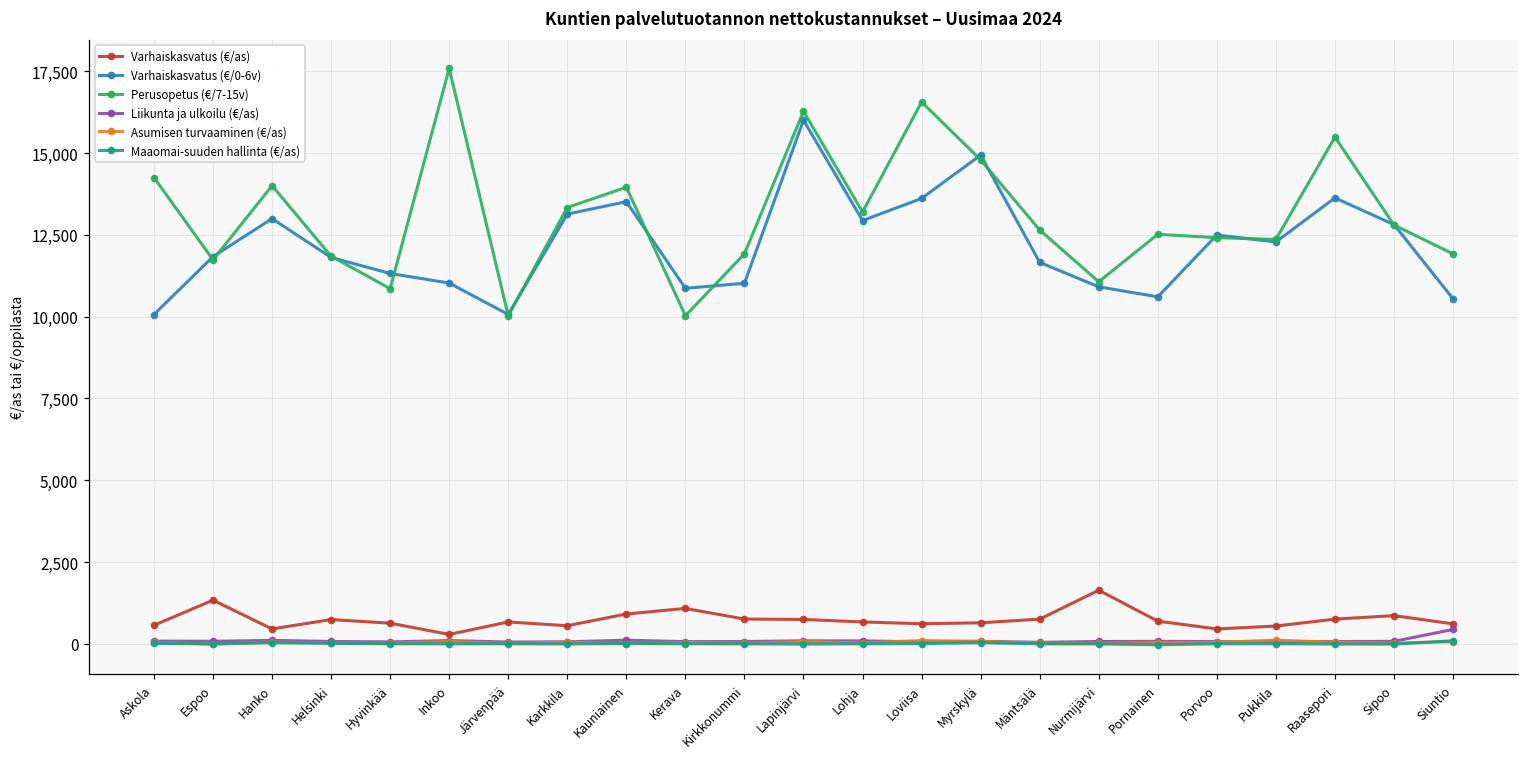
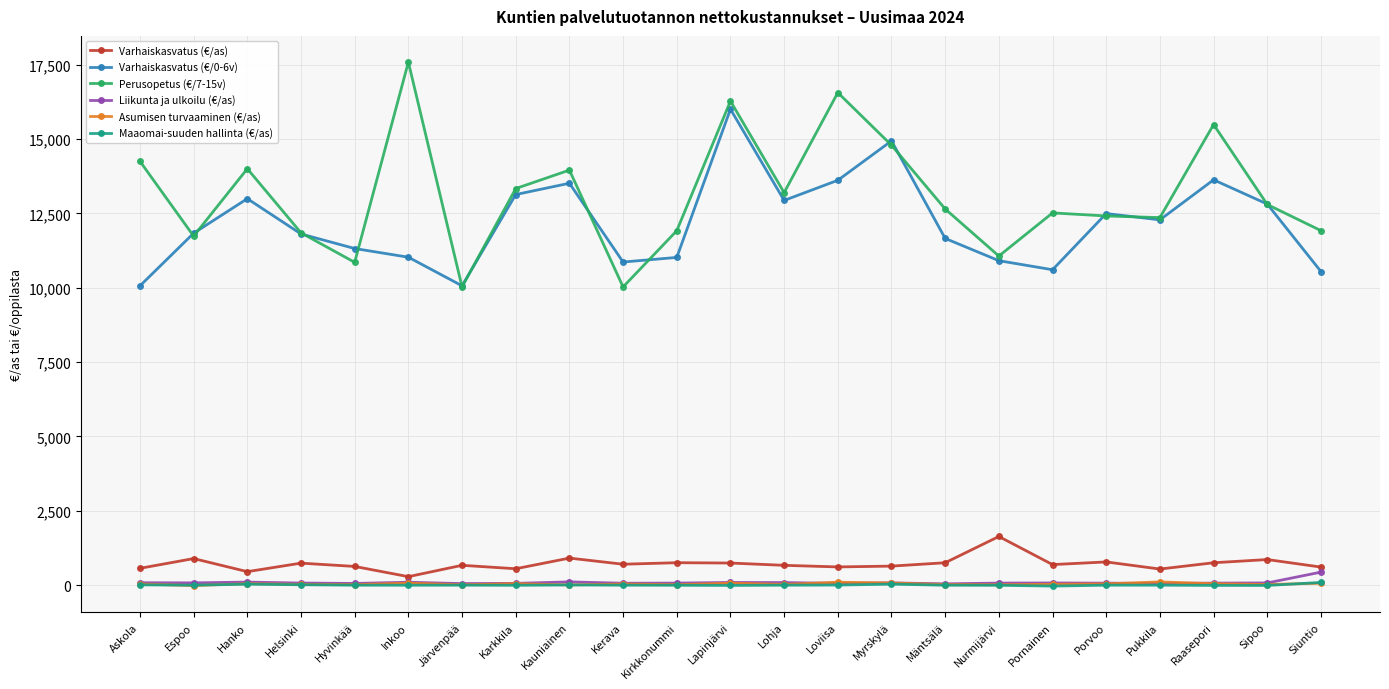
  {
    "Varhaiskasvatus (€/as)": {
      "Askola": "600",
-     "Espoo": "1,300",
+     "Espoo": "900",
      "Hanko": "500",
      "Helsinki": "700",
      "Hyvinkää": "600",
      "Inkoo": "300",
      "Järvenpää": "700",
      "Karkkila": "600",
      "Kauniainen": "900",
-     "Kerava": "1,100",
+     "Kerava": "700",
      "Kirkkonummi": "800",
      "Lapinjärvi": "700",
      "Lohja": "700",
      "Loviisa": "600",
      "Myrskylä": "600",
      "Mäntsälä": "800",
      "Nurmijärvi": "1,600",
      "Pornainen": "700",
-     "Porvoo": "500",
+     "Porvoo": "800",
      "Pukkila": "500",
      "Raasepori": "800",
      "Sipoo": "900",
      "Siuntio": "600"
    },
    "Varhaiskasvatus (€/0-6v)": {
      "Askola": "10,100",
      "Espoo": "11,800",
      "Hanko": "13,000",
      "Hyvinkää": "11,300",
      "Inkoo": "11,000",
      "Karkkila": "13,100",
      "Kauniainen": "13,500",
      "Kerava": "10,900",
      "Kirkkonummi": "11,000",
      "Lapinjärvi": "16,000",
      "Lohja": "12,900",
      "Loviisa": "13,600",
      "Myrskylä": "14,900",
      "Mäntsälä": "11,700",
      "Nurmijärvi": "10,900",
      "Pornainen": "10,600",
      "Raasepori": "13,600",
      "Siuntio": "10,500"
    },
    "Liikunta ja ulkoilu (€/as)": {
      "Kauniainen": "100",
      "Siuntio": "400"
    }
  }
